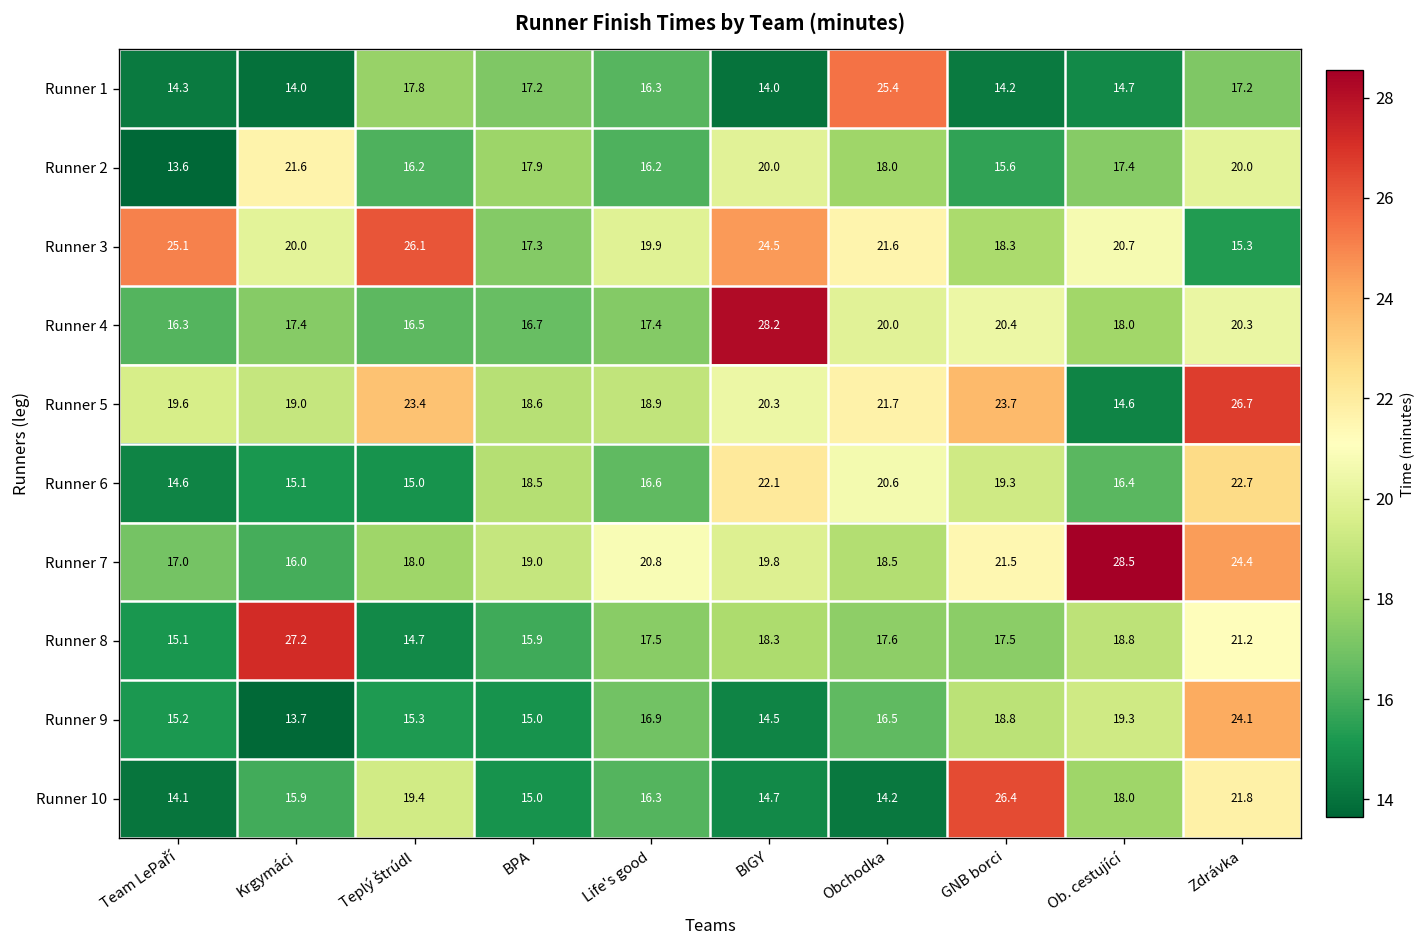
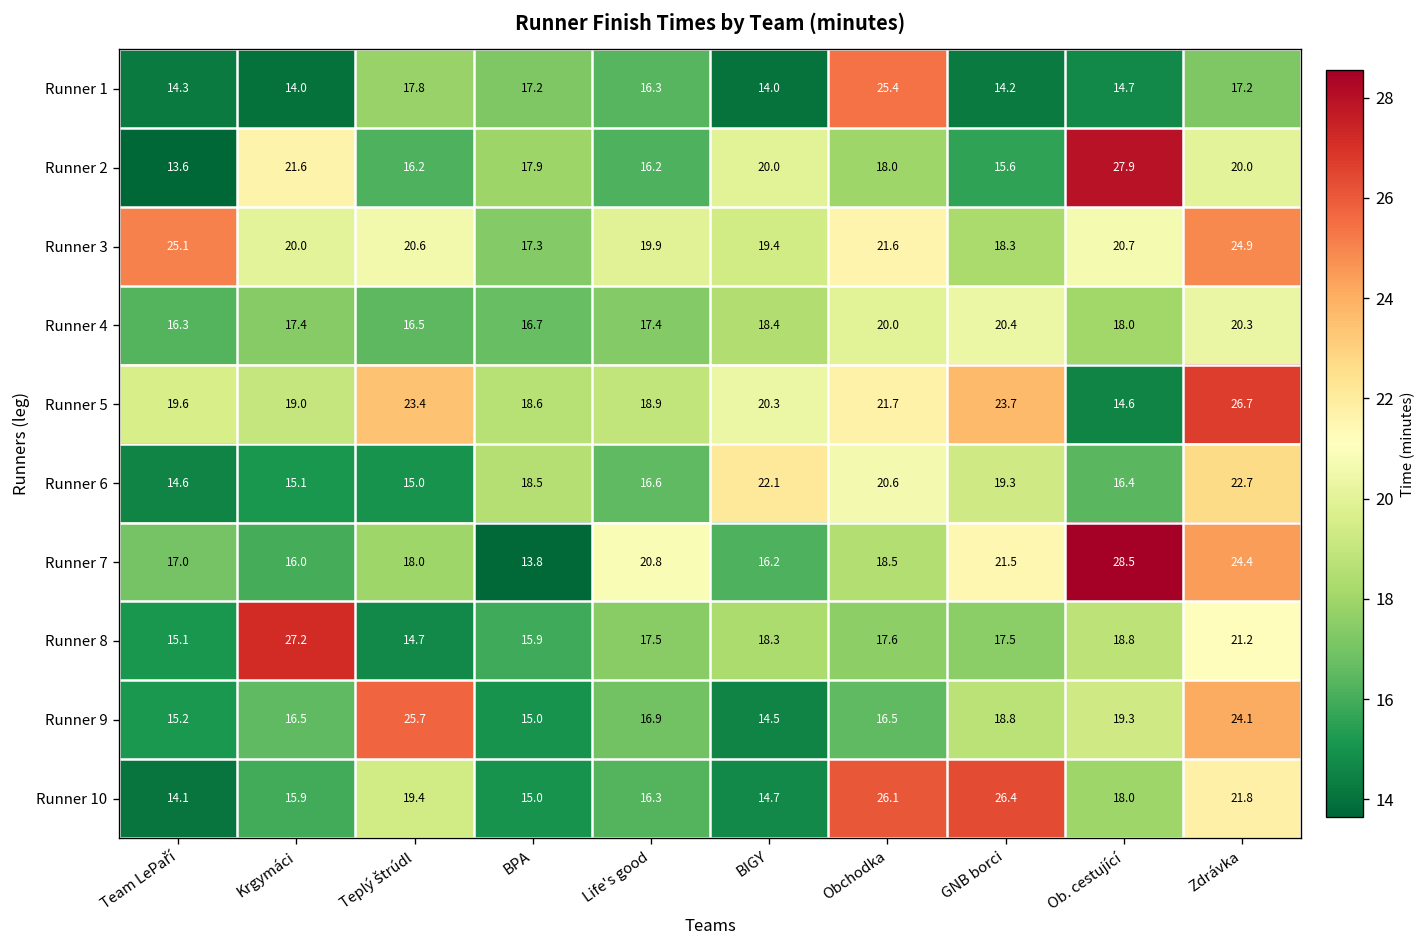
  {
    "Runner 1": {
      "Team LePaří": 14.3,
      "Krgymáci": 14.0,
      "Teplý štrúdl": 17.8,
      "BPA": 17.2,
      "Life's good": 16.3,
      "BIGY": 14.0,
      "Obchodka": 25.4,
      "GNB borci": 14.2,
      "Ob. cestující": 14.7,
      "Zdrávka": 17.2
    },
    "Runner 2": {
      "Team LePaří": 13.6,
      "Krgymáci": 21.6,
      "Teplý štrúdl": 16.2,
      "BPA": 17.9,
      "Life's good": 16.2,
      "BIGY": 20.0,
      "Obchodka": 18.0,
      "GNB borci": 15.6,
-     "Ob. cestující": 17.4,
+     "Ob. cestující": 27.9,
      "Zdrávka": 20.0
    },
    "Runner 3": {
      "Team LePaří": 25.1,
      "Krgymáci": 20.0,
-     "Teplý štrúdl": 26.1,
+     "Teplý štrúdl": 20.6,
      "BPA": 17.3,
      "Life's good": 19.9,
-     "BIGY": 24.5,
+     "BIGY": 19.4,
      "Obchodka": 21.6,
      "GNB borci": 18.3,
      "Ob. cestující": 20.7,
-     "Zdrávka": 15.3
+     "Zdrávka": 24.9
    },
    "Runner 4": {
      "Team LePaří": 16.3,
      "Krgymáci": 17.4,
      "Teplý štrúdl": 16.5,
      "BPA": 16.7,
      "Life's good": 17.4,
-     "BIGY": 28.2,
+     "BIGY": 18.4,
      "Obchodka": 20.0,
      "GNB borci": 20.4,
      "Ob. cestující": 18.0,
      "Zdrávka": 20.3
    },
    "Runner 5": {
      "Team LePaří": 19.6,
      "Krgymáci": 19.0,
      "Teplý štrúdl": 23.4,
      "BPA": 18.6,
      "Life's good": 18.9,
      "BIGY": 20.3,
      "Obchodka": 21.7,
      "GNB borci": 23.7,
      "Ob. cestující": 14.6,
      "Zdrávka": 26.7
    },
    "Runner 6": {
      "Team LePaří": 14.6,
      "Krgymáci": 15.1,
      "Teplý štrúdl": 15.0,
      "BPA": 18.5,
      "Life's good": 16.6,
      "BIGY": 22.1,
      "Obchodka": 20.6,
      "GNB borci": 19.3,
      "Ob. cestující": 16.4,
      "Zdrávka": 22.7
    },
    "Runner 7": {
      "Team LePaří": 17.0,
      "Krgymáci": 16.0,
      "Teplý štrúdl": 18.0,
-     "BPA": 19.0,
+     "BPA": 13.8,
      "Life's good": 20.8,
-     "BIGY": 19.8,
+     "BIGY": 16.2,
      "Obchodka": 18.5,
      "GNB borci": 21.5,
      "Ob. cestující": 28.5,
      "Zdrávka": 24.4
    },
    "Runner 8": {
      "Team LePaří": 15.1,
      "Krgymáci": 27.2,
      "Teplý štrúdl": 14.7,
      "BPA": 15.9,
      "Life's good": 17.5,
      "BIGY": 18.3,
      "Obchodka": 17.6,
      "GNB borci": 17.5,
      "Ob. cestující": 18.8,
      "Zdrávka": 21.2
    },
    "Runner 9": {
      "Team LePaří": 15.2,
-     "Krgymáci": 13.7,
-     "Teplý štrúdl": 15.3,
+     "Krgymáci": 16.5,
+     "Teplý štrúdl": 25.7,
      "BPA": 15.0,
      "Life's good": 16.9,
      "BIGY": 14.5,
      "Obchodka": 16.5,
      "GNB borci": 18.8,
      "Ob. cestující": 19.3,
      "Zdrávka": 24.1
    },
    "Runner 10": {
      "Team LePaří": 14.1,
      "Krgymáci": 15.9,
      "Teplý štrúdl": 19.4,
      "BPA": 15.0,
      "Life's good": 16.3,
      "BIGY": 14.7,
-     "Obchodka": 14.2,
+     "Obchodka": 26.1,
      "GNB borci": 26.4,
      "Ob. cestující": 18.0,
      "Zdrávka": 21.8
    }
  }
